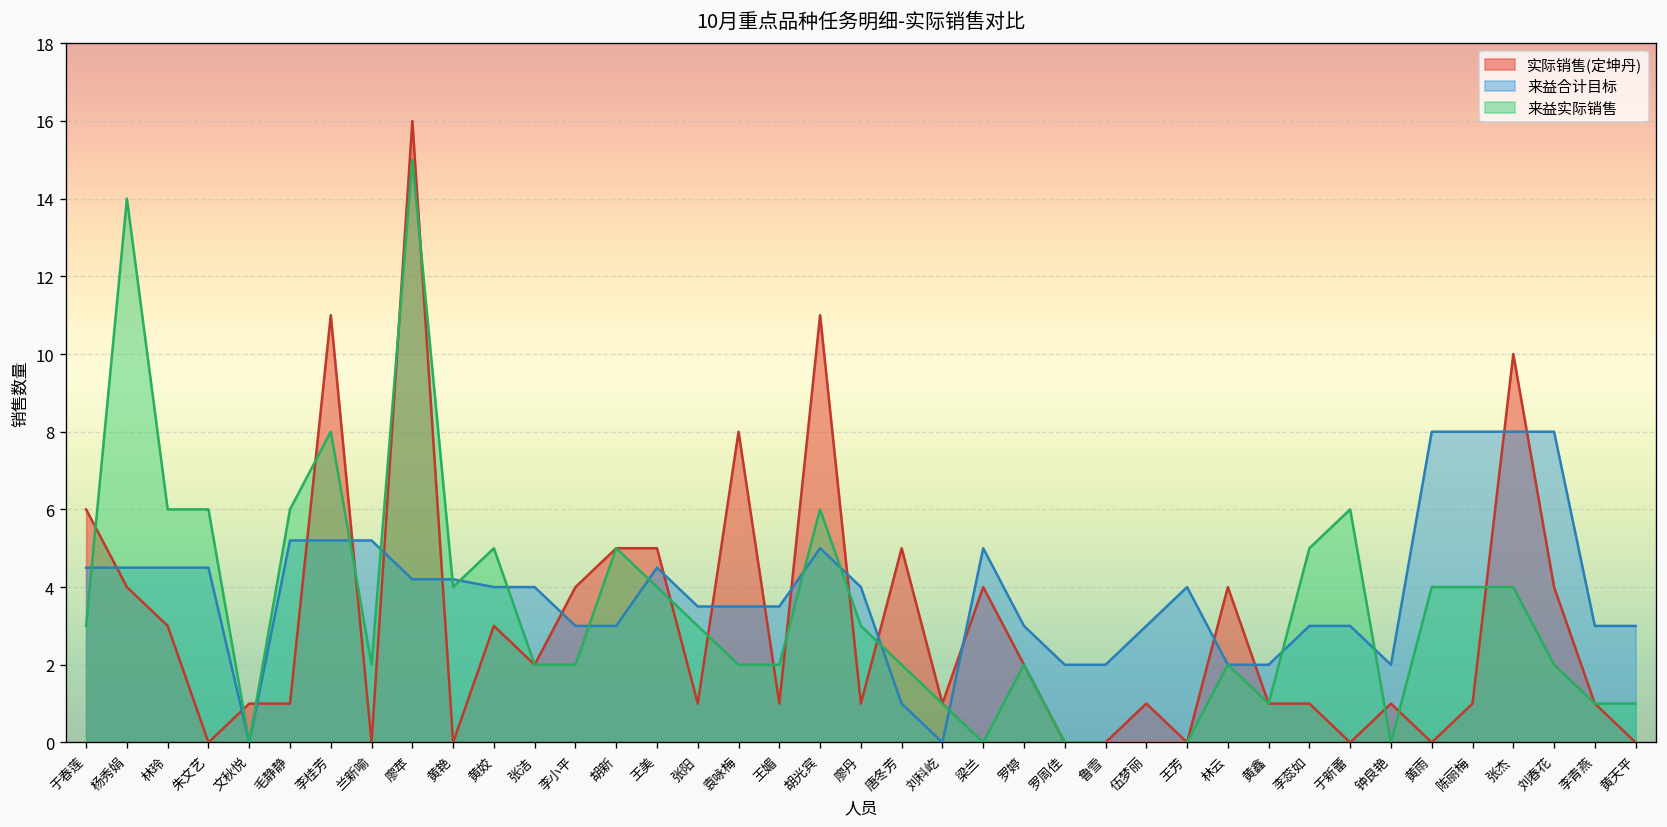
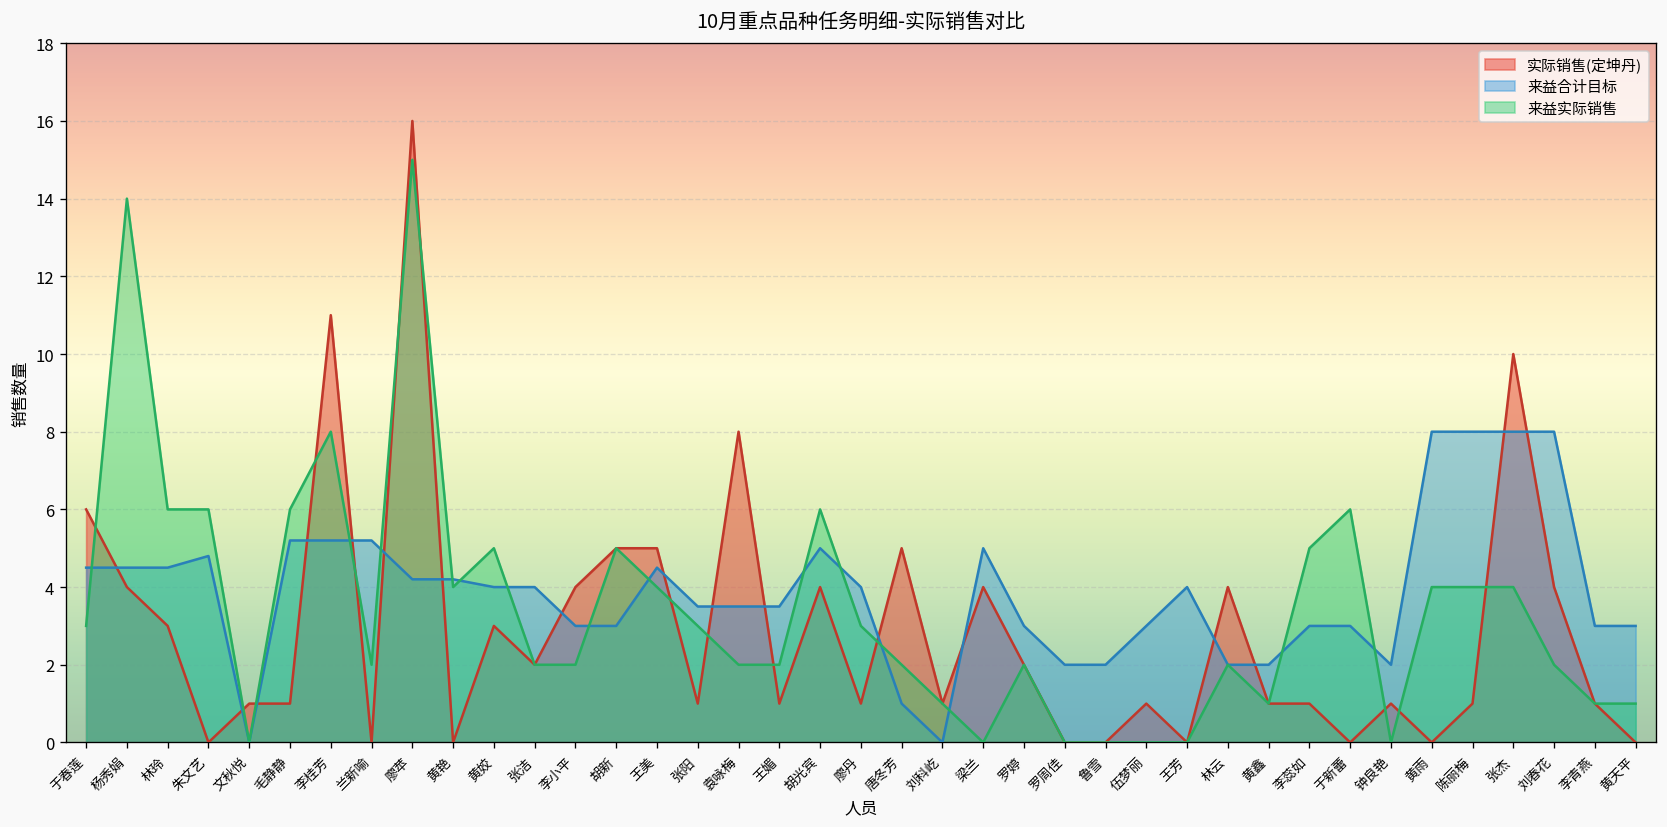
  {
    "实际销售(定坤丹)": {
      "于春莲": 6,
      "杨秀娟": 4,
      "林玲": 3,
      "朱文艺": 0,
      "文秋悦": 1,
      "毛静静": 1,
      "李桂芳": 11,
      "兰新喻": 0,
      "廖苹": 16,
      "黄艳": 0,
      "黄姣": 3,
      "李小平": 4,
      "王美": 5,
      "张阳": 1,
      "袁咏梅": 8,
      "王媚": 1,
-     "胡光宾": 11,
+     "胡光宾": 4,
      "廖丹": 1,
      "唐冬芳": 5,
      "梁兰": 4,
      "伍梦丽": 1,
      "林云": 4,
      "李蕊如": 1,
      "于新蕾": 0,
      "钟良艳": 1,
      "黄雨": 0,
      "陈丽梅": 1,
      "张杰": 10,
      "刘春花": 4,
      "黄天平": 0
    },
    "来益合计目标": {
      "于春莲": 4.5,
      "杨秀娟": 4.5,
      "林玲": 4.5,
-     "朱文艺": 4.5,
+     "朱文艺": 4.8,
      "毛静静": 5.2,
      "李桂芳": 5.2,
      "兰新喻": 5.2,
      "廖苹": 4.2,
      "黄艳": 4.2,
      "黄姣": 4.0,
      "张洁": 4.0,
      "李小平": 3.0,
      "胡新": 3.0,
      "王美": 4.5,
      "张阳": 3.5,
      "袁咏梅": 3.5,
      "王媚": 3.5,
      "胡光宾": 5.0,
      "廖丹": 4.0,
      "唐冬芳": 1.0,
      "刘科屹": 0.0,
      "梁兰": 5.0,
      "罗婷": 3.0,
      "罗周佳": 2.0,
      "鲁雪": 2.0,
      "伍梦丽": 3.0,
      "王芳": 4.0,
      "黄鑫": 2.0,
      "李蕊如": 3.0,
      "于新蕾": 3.0,
      "钟良艳": 2.0,
      "黄雨": 8.0,
      "陈丽梅": 8.0,
      "张杰": 8.0,
      "刘春花": 8.0,
      "李青燕": 3.0,
      "黄天平": 3.0
    },
    "来益实际销售": {
      "于春莲": 3.0,
      "杨秀娟": 14.0,
      "林玲": 6.0,
      "朱文艺": 6.0,
      "毛静静": 6.0,
      "李桂芳": 8.0,
      "兰新喻": 2.0,
      "廖苹": 15.0,
      "黄艳": 4.0,
      "黄姣": 5.0,
      "李小平": 2.0,
      "王美": 4.0,
      "张阳": 3.0,
      "袁咏梅": 2.0,
      "王媚": 2.0,
      "胡光宾": 6.0,
      "廖丹": 3.0,
      "唐冬芳": 2.0,
      "梁兰": 0.0,
      "伍梦丽": 0.0,
      "李蕊如": 5.0,
      "于新蕾": 6.0,
      "钟良艳": 0.0,
      "黄雨": 4.0,
      "陈丽梅": 4.0,
      "张杰": 4.0,
      "刘春花": 2.0,
      "黄天平": 1.0
    }
  }
